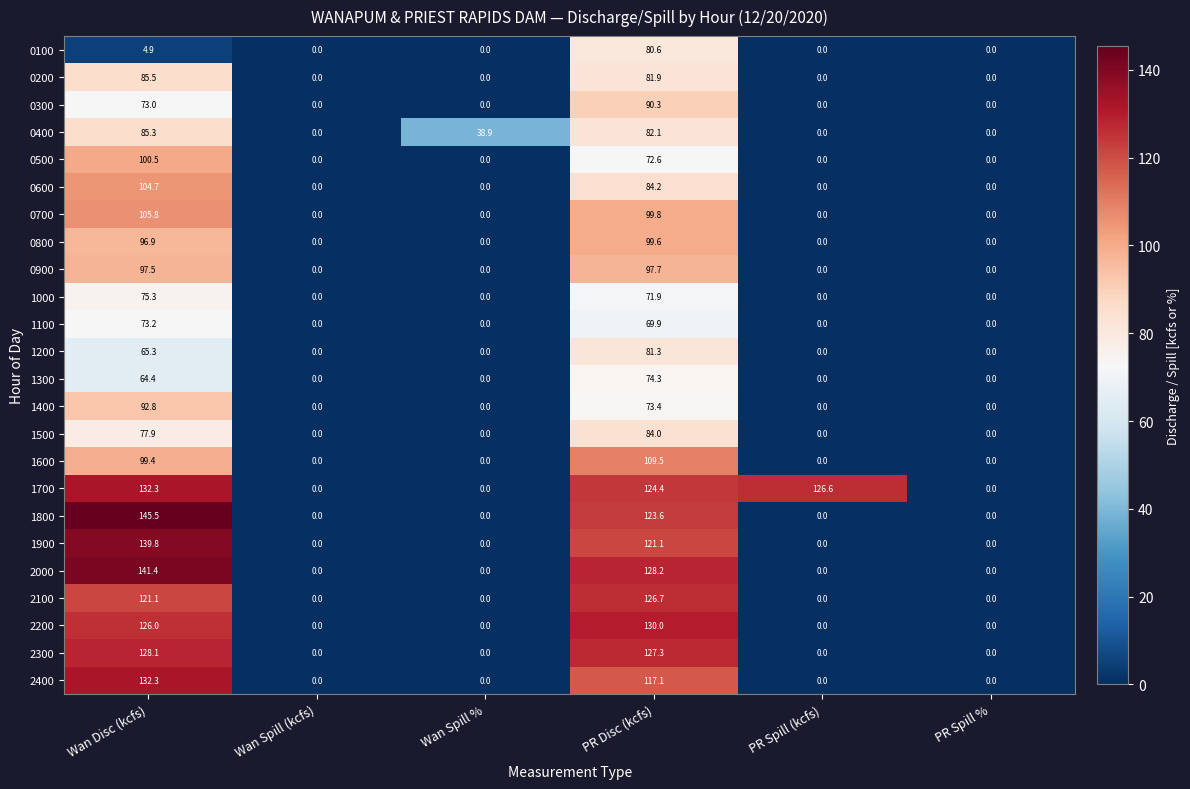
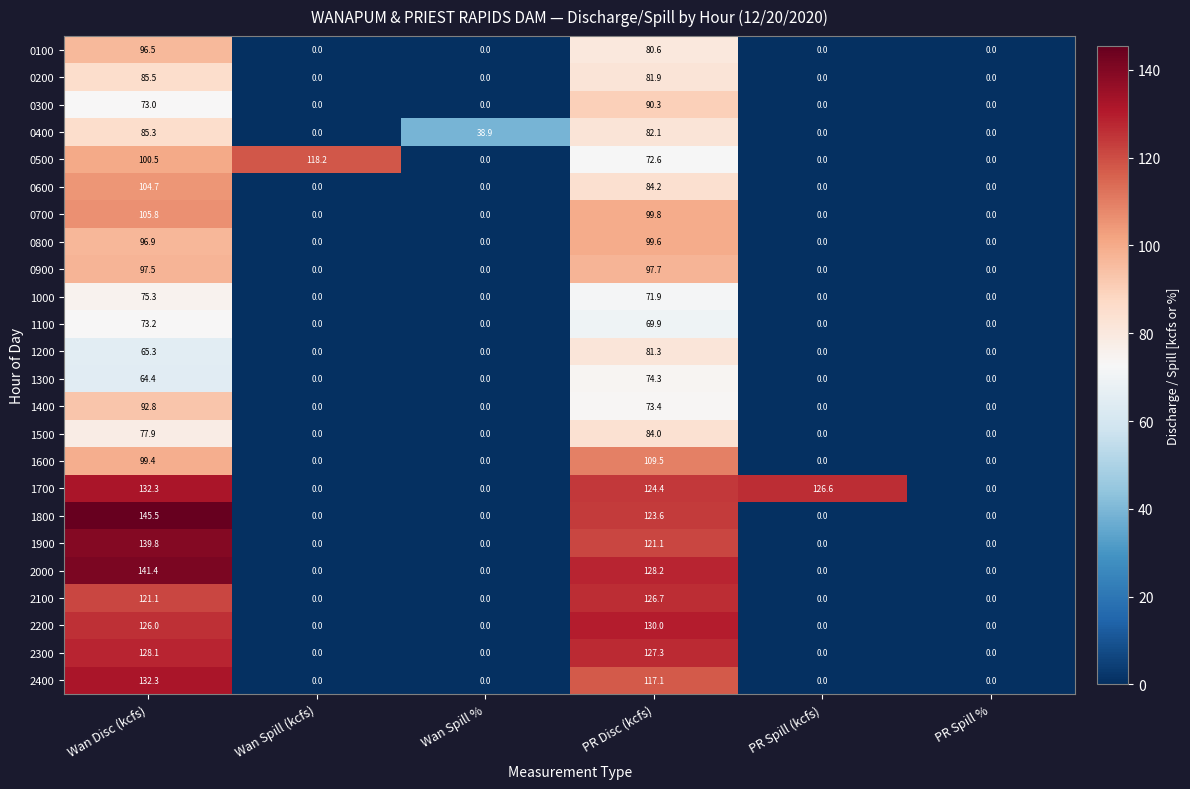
  {
    "0100": {
-     "Wan Disc (kcfs)": 4.9,
+     "Wan Disc (kcfs)": 96.5,
      "Wan Spill (kcfs)": 0.0,
      "Wan Spill %": 0.0,
      "PR Disc (kcfs)": 80.6,
      "PR Spill (kcfs)": 0.0,
      "PR Spill %": 0.0
    },
    "0200": {
      "Wan Disc (kcfs)": 85.5,
      "Wan Spill (kcfs)": 0.0,
      "Wan Spill %": 0.0,
      "PR Disc (kcfs)": 81.9,
      "PR Spill (kcfs)": 0.0,
      "PR Spill %": 0.0
    },
    "0300": {
      "Wan Disc (kcfs)": 73.0,
      "Wan Spill (kcfs)": 0.0,
      "Wan Spill %": 0.0,
      "PR Disc (kcfs)": 90.3,
      "PR Spill (kcfs)": 0.0,
      "PR Spill %": 0.0
    },
    "0400": {
      "Wan Disc (kcfs)": 85.3,
      "Wan Spill (kcfs)": 0.0,
      "Wan Spill %": 38.9,
      "PR Disc (kcfs)": 82.1,
      "PR Spill (kcfs)": 0.0,
      "PR Spill %": 0.0
    },
    "0500": {
      "Wan Disc (kcfs)": 100.5,
-     "Wan Spill (kcfs)": 0.0,
+     "Wan Spill (kcfs)": 118.2,
      "Wan Spill %": 0.0,
      "PR Disc (kcfs)": 72.6,
      "PR Spill (kcfs)": 0.0,
      "PR Spill %": 0.0
    },
    "0600": {
      "Wan Disc (kcfs)": 104.7,
      "Wan Spill (kcfs)": 0.0,
      "Wan Spill %": 0.0,
      "PR Disc (kcfs)": 84.2,
      "PR Spill (kcfs)": 0.0,
      "PR Spill %": 0.0
    },
    "0700": {
      "Wan Disc (kcfs)": 105.8,
      "Wan Spill (kcfs)": 0.0,
      "Wan Spill %": 0.0,
      "PR Disc (kcfs)": 99.8,
      "PR Spill (kcfs)": 0.0,
      "PR Spill %": 0.0
    },
    "0800": {
      "Wan Disc (kcfs)": 96.9,
      "Wan Spill (kcfs)": 0.0,
      "Wan Spill %": 0.0,
      "PR Disc (kcfs)": 99.6,
      "PR Spill (kcfs)": 0.0,
      "PR Spill %": 0.0
    },
    "0900": {
      "Wan Disc (kcfs)": 97.5,
      "Wan Spill (kcfs)": 0.0,
      "Wan Spill %": 0.0,
      "PR Disc (kcfs)": 97.7,
      "PR Spill (kcfs)": 0.0,
      "PR Spill %": 0.0
    },
    "1000": {
      "Wan Disc (kcfs)": 75.3,
      "Wan Spill (kcfs)": 0.0,
      "Wan Spill %": 0.0,
      "PR Disc (kcfs)": 71.9,
      "PR Spill (kcfs)": 0.0,
      "PR Spill %": 0.0
    },
    "1100": {
      "Wan Disc (kcfs)": 73.2,
      "Wan Spill (kcfs)": 0.0,
      "Wan Spill %": 0.0,
      "PR Disc (kcfs)": 69.9,
      "PR Spill (kcfs)": 0.0,
      "PR Spill %": 0.0
    },
    "1200": {
      "Wan Disc (kcfs)": 65.3,
      "Wan Spill (kcfs)": 0.0,
      "Wan Spill %": 0.0,
      "PR Disc (kcfs)": 81.3,
      "PR Spill (kcfs)": 0.0,
      "PR Spill %": 0.0
    },
    "1300": {
      "Wan Disc (kcfs)": 64.4,
      "Wan Spill (kcfs)": 0.0,
      "Wan Spill %": 0.0,
      "PR Disc (kcfs)": 74.3,
      "PR Spill (kcfs)": 0.0,
      "PR Spill %": 0.0
    },
    "1400": {
      "Wan Disc (kcfs)": 92.8,
      "Wan Spill (kcfs)": 0.0,
      "Wan Spill %": 0.0,
      "PR Disc (kcfs)": 73.4,
      "PR Spill (kcfs)": 0.0,
      "PR Spill %": 0.0
    },
    "1500": {
      "Wan Disc (kcfs)": 77.9,
      "Wan Spill (kcfs)": 0.0,
      "Wan Spill %": 0.0,
      "PR Disc (kcfs)": 84.0,
      "PR Spill (kcfs)": 0.0,
      "PR Spill %": 0.0
    },
    "1600": {
      "Wan Disc (kcfs)": 99.4,
      "Wan Spill (kcfs)": 0.0,
      "Wan Spill %": 0.0,
      "PR Disc (kcfs)": 109.5,
      "PR Spill (kcfs)": 0.0,
      "PR Spill %": 0.0
    },
    "1700": {
      "Wan Disc (kcfs)": 132.3,
      "Wan Spill (kcfs)": 0.0,
      "Wan Spill %": 0.0,
      "PR Disc (kcfs)": 124.4,
      "PR Spill (kcfs)": 126.6,
      "PR Spill %": 0.0
    },
    "1800": {
      "Wan Disc (kcfs)": 145.5,
      "Wan Spill (kcfs)": 0.0,
      "Wan Spill %": 0.0,
      "PR Disc (kcfs)": 123.6,
      "PR Spill (kcfs)": 0.0,
      "PR Spill %": 0.0
    },
    "1900": {
      "Wan Disc (kcfs)": 139.8,
      "Wan Spill (kcfs)": 0.0,
      "Wan Spill %": 0.0,
      "PR Disc (kcfs)": 121.1,
      "PR Spill (kcfs)": 0.0,
      "PR Spill %": 0.0
    },
    "2000": {
      "Wan Disc (kcfs)": 141.4,
      "Wan Spill (kcfs)": 0.0,
      "Wan Spill %": 0.0,
      "PR Disc (kcfs)": 128.2,
      "PR Spill (kcfs)": 0.0,
      "PR Spill %": 0.0
    },
    "2100": {
      "Wan Disc (kcfs)": 121.1,
      "Wan Spill (kcfs)": 0.0,
      "Wan Spill %": 0.0,
      "PR Disc (kcfs)": 126.7,
      "PR Spill (kcfs)": 0.0,
      "PR Spill %": 0.0
    },
    "2200": {
      "Wan Disc (kcfs)": 126.0,
      "Wan Spill (kcfs)": 0.0,
      "Wan Spill %": 0.0,
      "PR Disc (kcfs)": 130.0,
      "PR Spill (kcfs)": 0.0,
      "PR Spill %": 0.0
    },
    "2300": {
      "Wan Disc (kcfs)": 128.1,
      "Wan Spill (kcfs)": 0.0,
      "Wan Spill %": 0.0,
      "PR Disc (kcfs)": 127.3,
      "PR Spill (kcfs)": 0.0,
      "PR Spill %": 0.0
    },
    "2400": {
      "Wan Disc (kcfs)": 132.3,
      "Wan Spill (kcfs)": 0.0,
      "Wan Spill %": 0.0,
      "PR Disc (kcfs)": 117.1,
      "PR Spill (kcfs)": 0.0,
      "PR Spill %": 0.0
    }
  }
